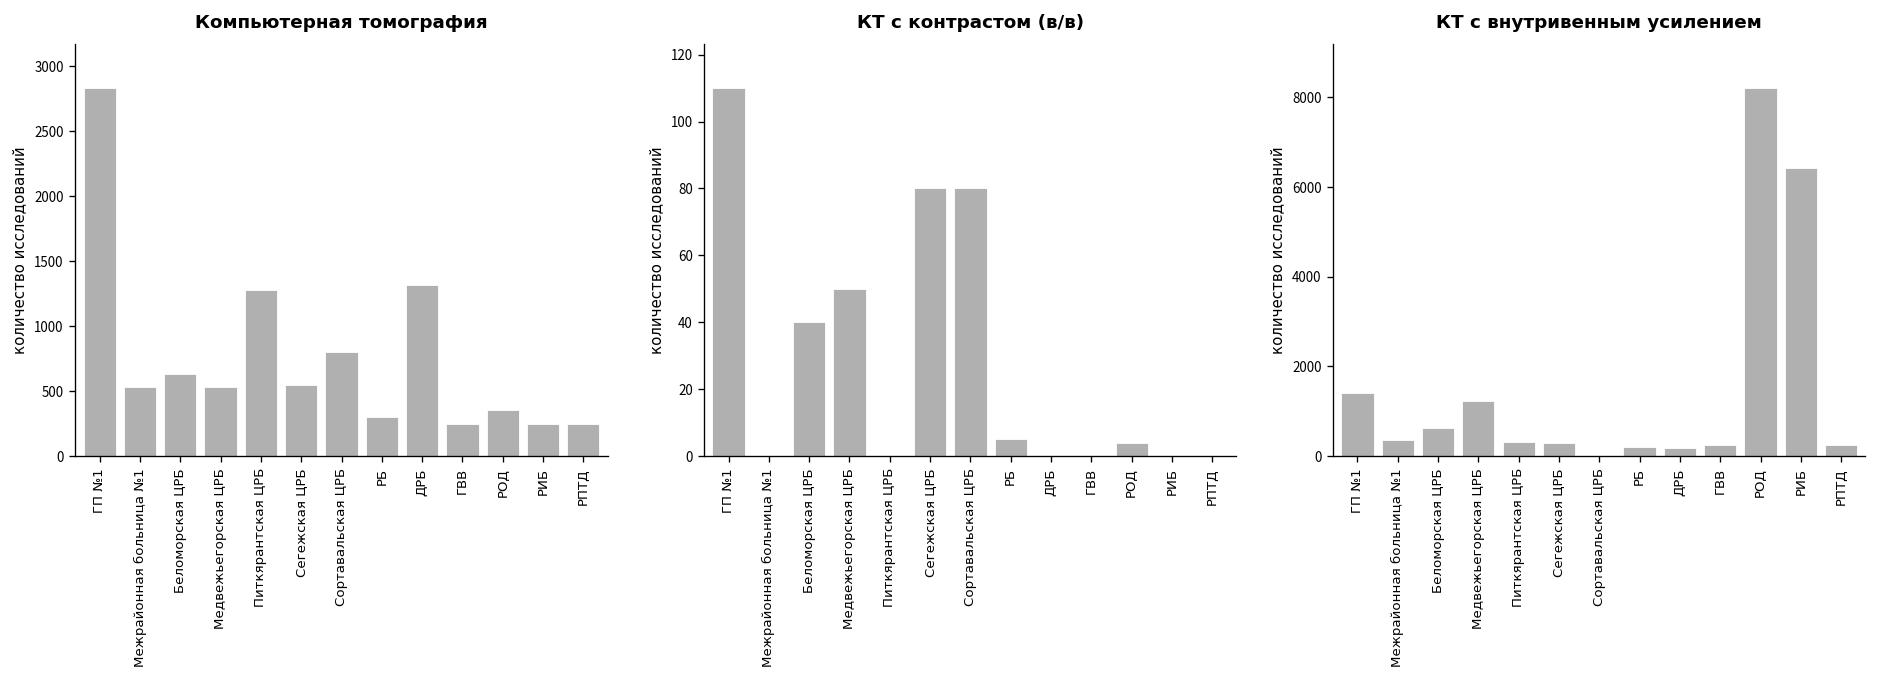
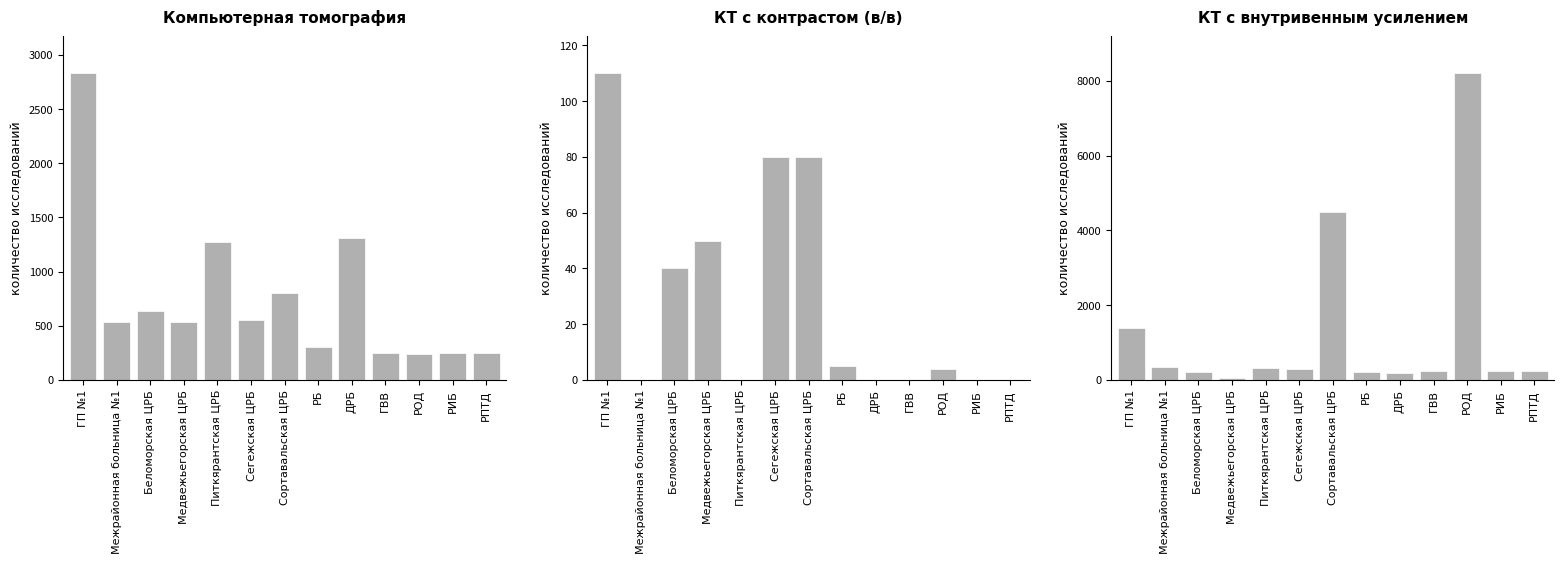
  {
    "Компьютерная томография": {
      "ГП №1": 2830,
      "Межрайонная больница №1": 530,
      "Беломорская ЦРБ": 640,
      "Медвежьегорская ЦРБ": 530,
      "Питкярантская ЦРБ": 1270,
      "Сегежская ЦРБ": 550,
      "Сортавальская ЦРБ": 800,
      "РБ": 300,
      "ДРБ": 1310,
      "ГВВ": 250,
-     "РОД": 350,
+     "РОД": 240,
      "РИБ": 250,
      "РПТД": 250
    },
    "КТ с контрастом (в/в)": {
      "ГП №1": 110,
      "Межрайонная больница №1": 0,
      "Беломорская ЦРБ": 40,
      "Медвежьегорская ЦРБ": 50,
      "Питкярантская ЦРБ": 0,
      "Сегежская ЦРБ": 80,
      "Сортавальская ЦРБ": 80,
      "РБ": 5,
      "ДРБ": 0,
      "ГВВ": 0,
      "РОД": 4,
      "РИБ": 0,
      "РПТД": 0
    },
    "КТ с внутривенным усилением": {
      "ГП №1": 1400,
      "Межрайонная больница №1": 400,
-     "Беломорская ЦРБ": 600,
-     "Медвежьегорская ЦРБ": 1200,
+     "Беломорская ЦРБ": 200,
+     "Медвежьегорская ЦРБ": 100,
      "Питкярантская ЦРБ": 300,
      "Сегежская ЦРБ": 300,
-     "Сортавальская ЦРБ": 0,
+     "Сортавальская ЦРБ": 4500,
      "РБ": 200,
      "ДРБ": 200,
      "ГВВ": 300,
      "РОД": 8200,
-     "РИБ": 6400,
+     "РИБ": 300,
      "РПТД": 300
    }
  }
